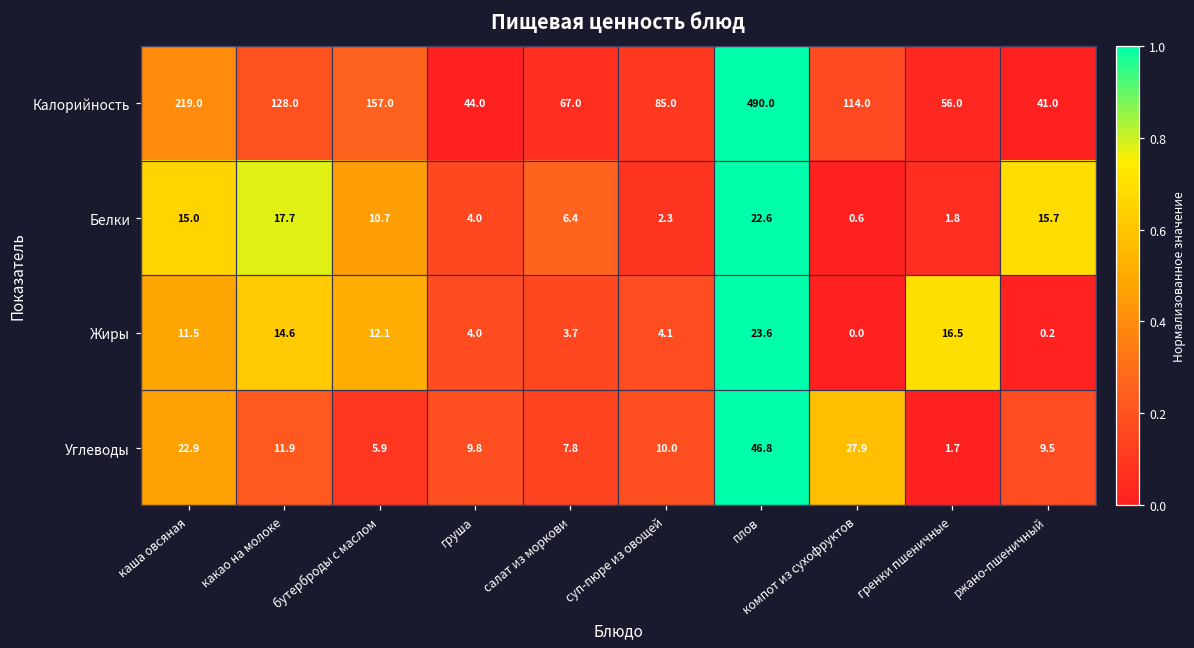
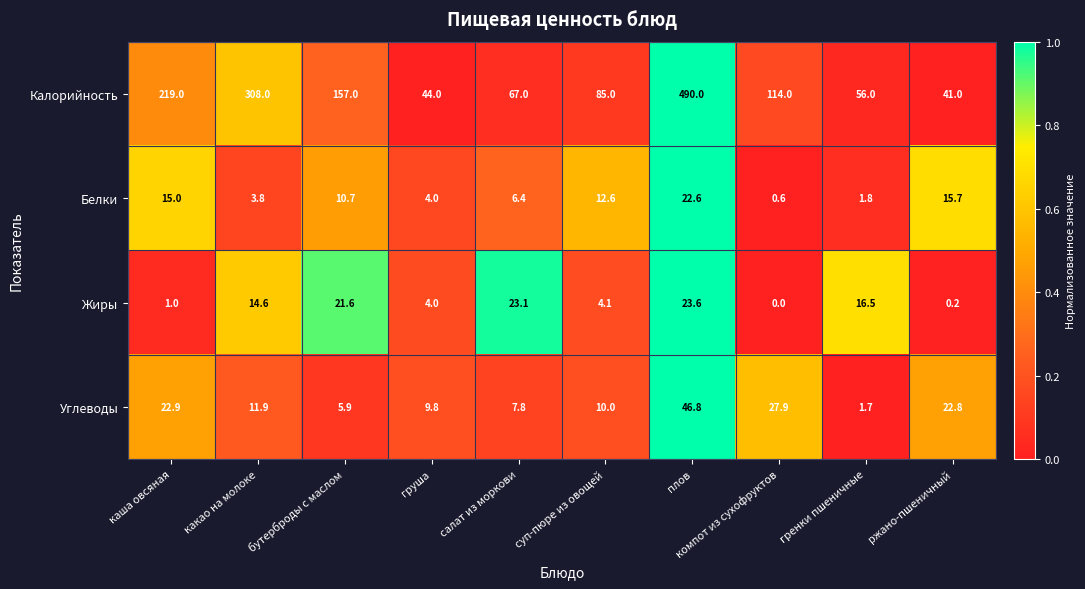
  {
    "Калорийность": {
      "каша овсяная": 219.0,
-     "какао на молоке": 128.0,
+     "какао на молоке": 308.0,
      "бутерброды с маслом": 157.0,
      "груша": 44.0,
      "салат из моркови": 67.0,
      "суп-пюре из овощей": 85.0,
      "плов": 490.0,
      "компот из сухофруктов": 114.0,
      "гренки пшеничные": 56.0,
      "ржано-пшеничный": 41.0
    },
    "Белки": {
      "каша овсяная": 15.0,
-     "какао на молоке": 17.7,
+     "какао на молоке": 3.8,
      "бутерброды с маслом": 10.7,
      "груша": 4.0,
      "салат из моркови": 6.4,
-     "суп-пюре из овощей": 2.3,
+     "суп-пюре из овощей": 12.6,
      "плов": 22.6,
      "компот из сухофруктов": 0.6,
      "гренки пшеничные": 1.8,
      "ржано-пшеничный": 15.7
    },
    "Жиры": {
-     "каша овсяная": 11.5,
+     "каша овсяная": 1.0,
      "какао на молоке": 14.6,
-     "бутерброды с маслом": 12.1,
+     "бутерброды с маслом": 21.6,
      "груша": 4.0,
-     "салат из моркови": 3.7,
+     "салат из моркови": 23.1,
      "суп-пюре из овощей": 4.1,
      "плов": 23.6,
      "компот из сухофруктов": 0.0,
      "гренки пшеничные": 16.5,
      "ржано-пшеничный": 0.2
    },
    "Углеводы": {
      "каша овсяная": 22.9,
      "какао на молоке": 11.9,
      "бутерброды с маслом": 5.9,
      "груша": 9.8,
      "салат из моркови": 7.8,
      "суп-пюре из овощей": 10.0,
      "плов": 46.8,
      "компот из сухофруктов": 27.9,
      "гренки пшеничные": 1.7,
-     "ржано-пшеничный": 9.5
+     "ржано-пшеничный": 22.8
    }
  }
